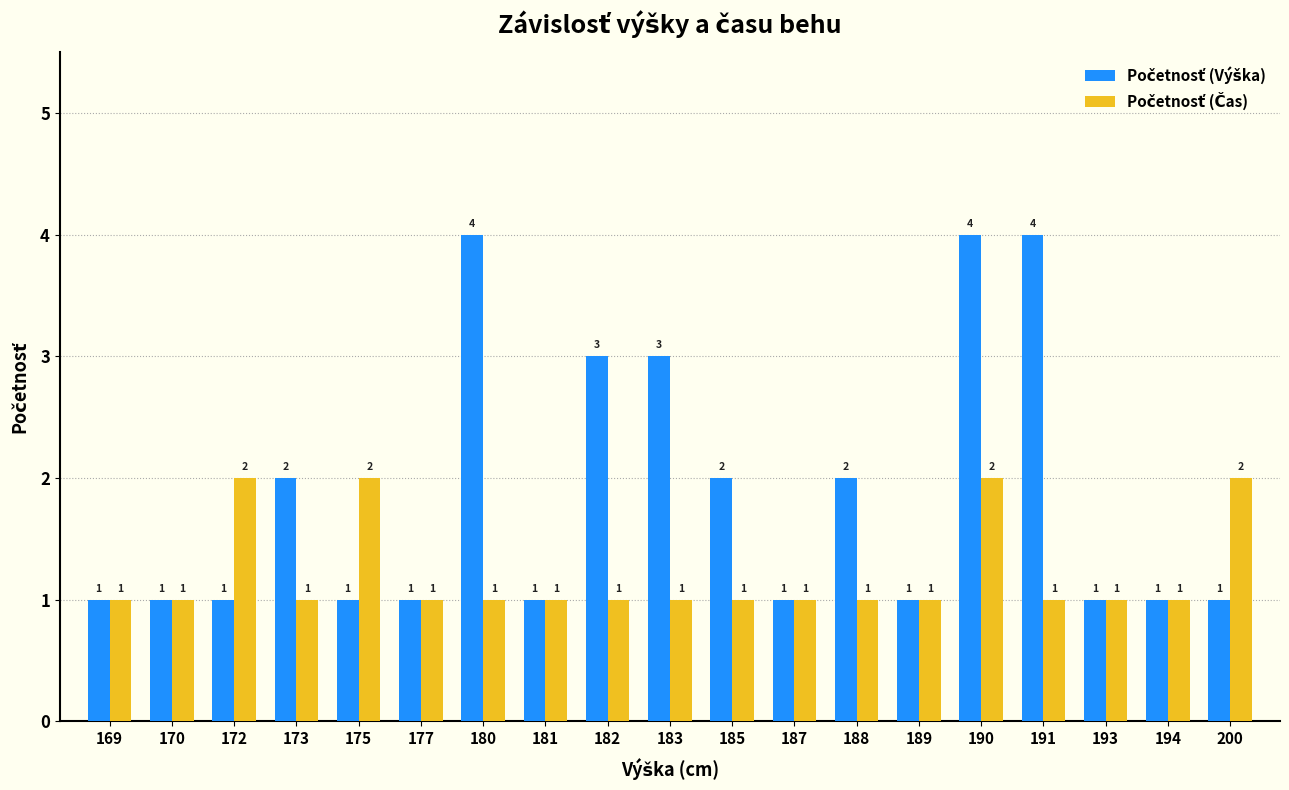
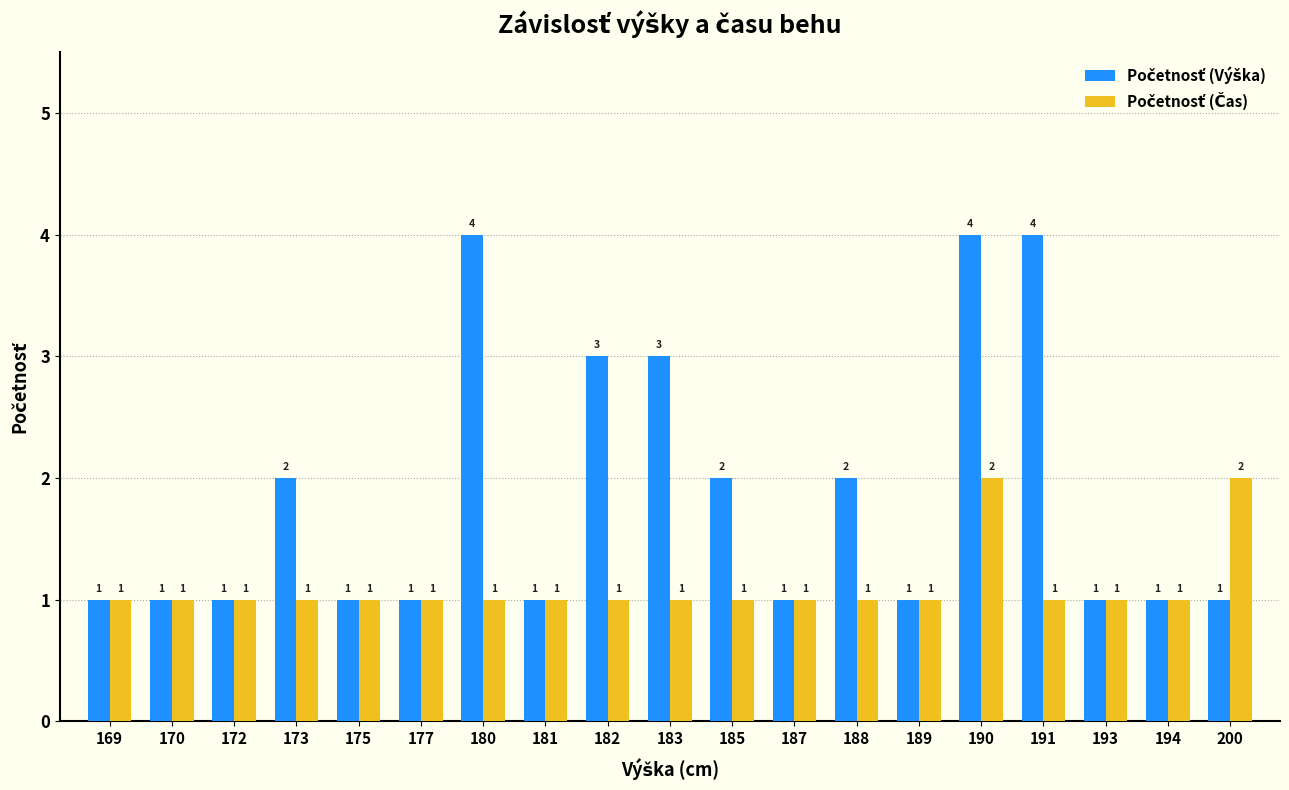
  {
    "Početnosť (Výška)": {
      "169": 1,
      "170": 1,
      "172": 1,
      "173": 2,
      "175": 1,
      "177": 1,
      "180": 4,
      "181": 1,
      "182": 3,
      "183": 3,
      "185": 2,
      "187": 1,
      "188": 2,
      "189": 1,
      "190": 4,
      "191": 4,
      "193": 1,
      "194": 1,
      "200": 1
    },
    "Početnosť (Čas)": {
      "169": 1,
      "170": 1,
-     "172": 2,
+     "172": 1,
      "173": 1,
-     "175": 2,
+     "175": 1,
      "177": 1,
      "180": 1,
      "181": 1,
      "182": 1,
      "183": 1,
      "185": 1,
      "187": 1,
      "188": 1,
      "189": 1,
      "190": 2,
      "191": 1,
      "193": 1,
      "194": 1,
      "200": 2
    }
  }
